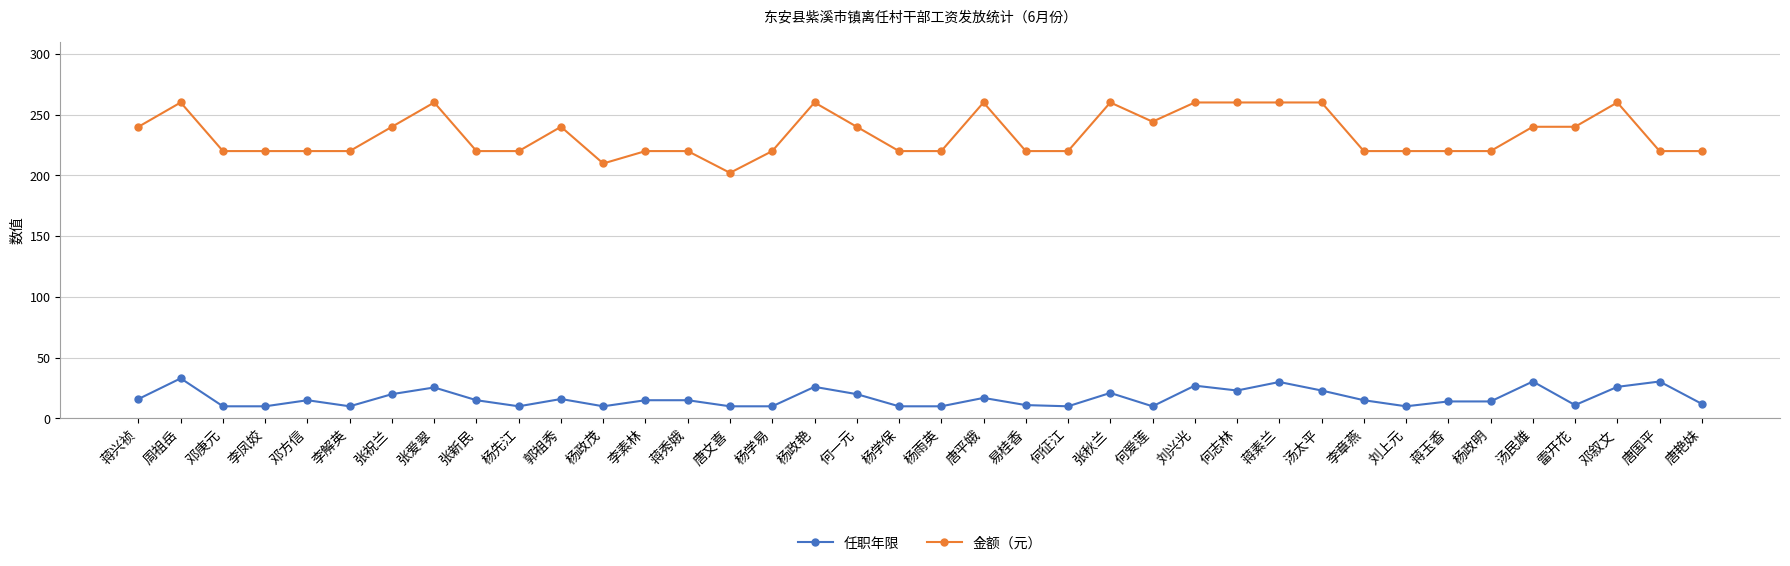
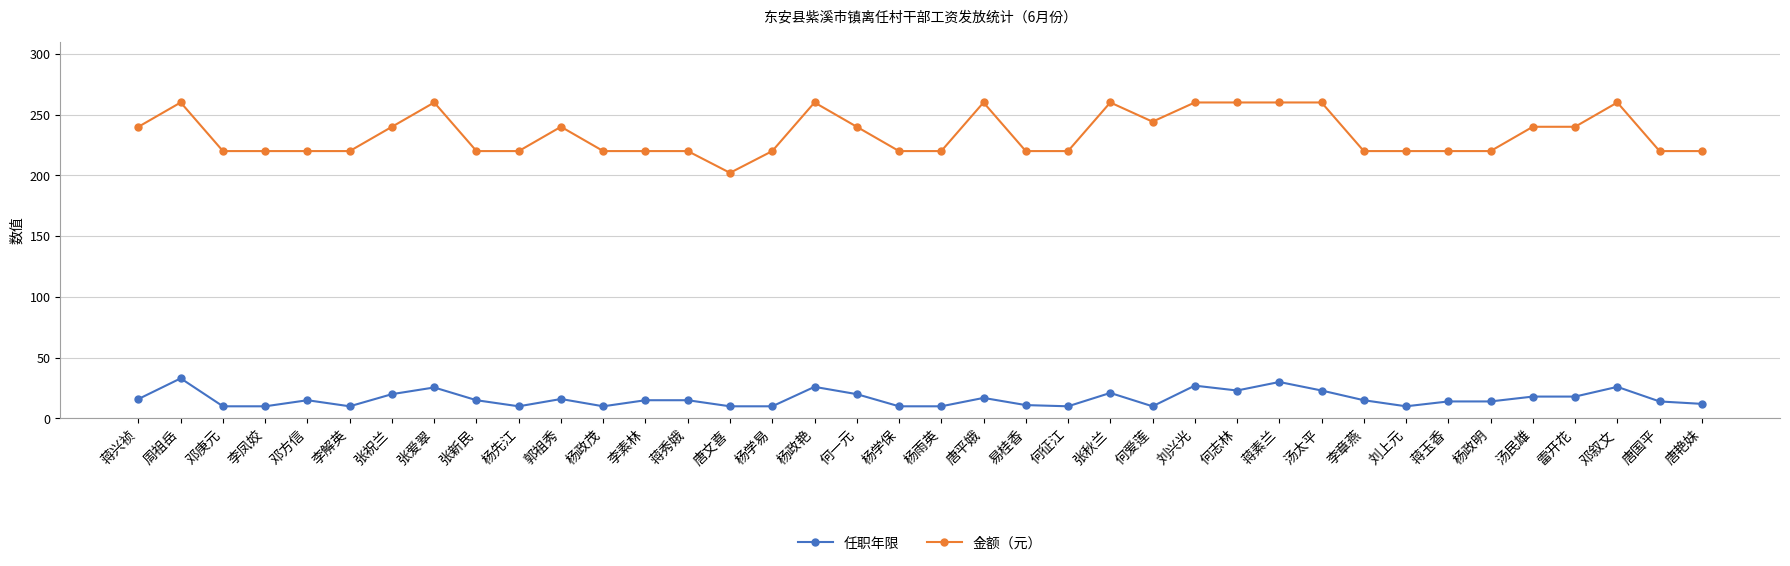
  {
    "任职年限": {
      "蒋兴祯": 16,
      "周祖岳": 33,
      "邓庚元": 10,
      "李凤姣": 10,
      "邓方信": 15,
      "李解英": 10,
      "张祝兰": 20,
      "张爱翠": 26,
      "张新民": 15,
      "杨先江": 10,
      "郭祖秀": 16,
      "杨政茂": 10,
      "李素林": 15,
      "蒋秀娥": 15,
      "唐文喜": 10,
      "杨学易": 10,
      "杨政艳": 26,
      "何一元": 20,
      "杨学保": 10,
      "杨雨英": 10,
      "唐平娥": 17,
      "易桂香": 11,
      "何征江": 10,
      "张秋兰": 21,
      "何爱莲": 10,
      "刘兴光": 27,
      "何志林": 23,
      "蒋素兰": 30,
      "汤太平": 23,
      "李章燕": 15,
      "刘上元": 10,
      "蒋玉香": 14,
      "杨政明": 14,
-     "汤民雄": 30,
-     "雷开花": 11,
+     "汤民雄": 18,
+     "雷开花": 18,
      "邓叙文": 26,
-     "唐国平": 30,
+     "唐国平": 14,
      "唐艳妹": 12
    },
    "金额（元）": {
      "蒋兴祯": 240,
      "周祖岳": 260,
      "邓庚元": 220,
      "李凤姣": 220,
      "邓方信": 220,
      "李解英": 220,
      "张祝兰": 240,
      "张爱翠": 260,
      "张新民": 220,
      "杨先江": 220,
      "郭祖秀": 240,
-     "杨政茂": 210,
+     "杨政茂": 220,
      "李素林": 220,
      "蒋秀娥": 220,
      "唐文喜": 202,
      "杨学易": 220,
      "杨政艳": 260,
      "何一元": 240,
      "杨学保": 220,
      "杨雨英": 220,
      "唐平娥": 260,
      "易桂香": 220,
      "何征江": 220,
      "张秋兰": 260,
      "何爱莲": 244,
      "刘兴光": 260,
      "何志林": 260,
      "蒋素兰": 260,
      "汤太平": 260,
      "李章燕": 220,
      "刘上元": 220,
      "蒋玉香": 220,
      "杨政明": 220,
      "汤民雄": 240,
      "雷开花": 240,
      "邓叙文": 260,
      "唐国平": 220,
      "唐艳妹": 220
    }
  }
